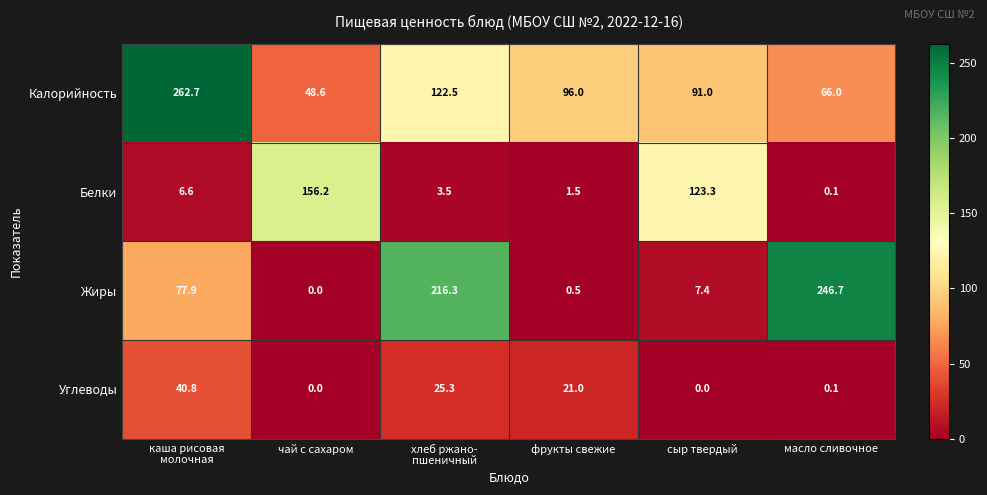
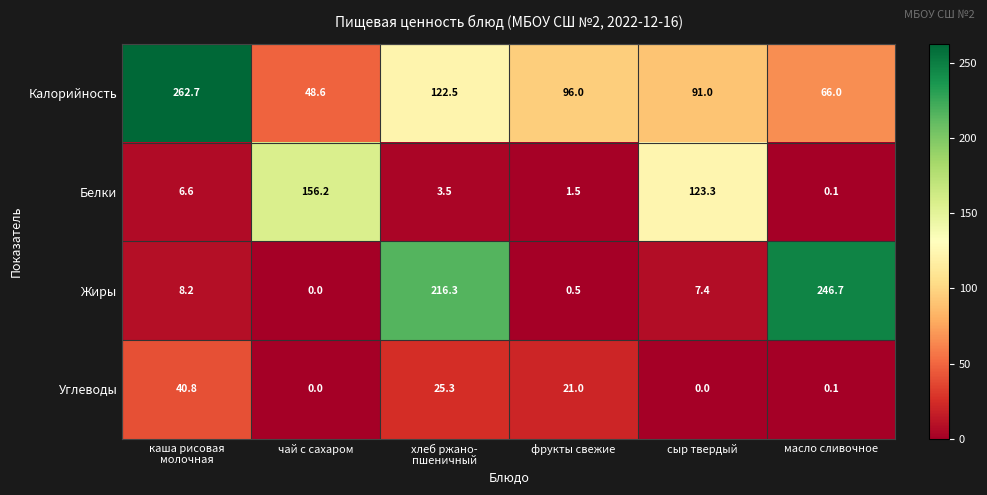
  {
    "Калорийность": {
      "каша рисовая молочная": 262.7,
      "чай с сахаром": 48.6,
      "хлеб ржано- пшеничный": 122.5,
      "фрукты свежие": 96.0,
      "сыр твердый": 91.0,
      "масло сливочное": 66.0
    },
    "Белки": {
      "каша рисовая молочная": 6.6,
      "чай с сахаром": 156.2,
      "хлеб ржано- пшеничный": 3.5,
      "фрукты свежие": 1.5,
      "сыр твердый": 123.3,
      "масло сливочное": 0.1
    },
    "Жиры": {
-     "каша рисовая молочная": 77.9,
+     "каша рисовая молочная": 8.2,
      "чай с сахаром": 0.0,
      "хлеб ржано- пшеничный": 216.3,
      "фрукты свежие": 0.5,
      "сыр твердый": 7.4,
      "масло сливочное": 246.7
    },
    "Углеводы": {
      "каша рисовая молочная": 40.8,
      "чай с сахаром": 0.0,
      "хлеб ржано- пшеничный": 25.3,
      "фрукты свежие": 21.0,
      "сыр твердый": 0.0,
      "масло сливочное": 0.1
    }
  }
